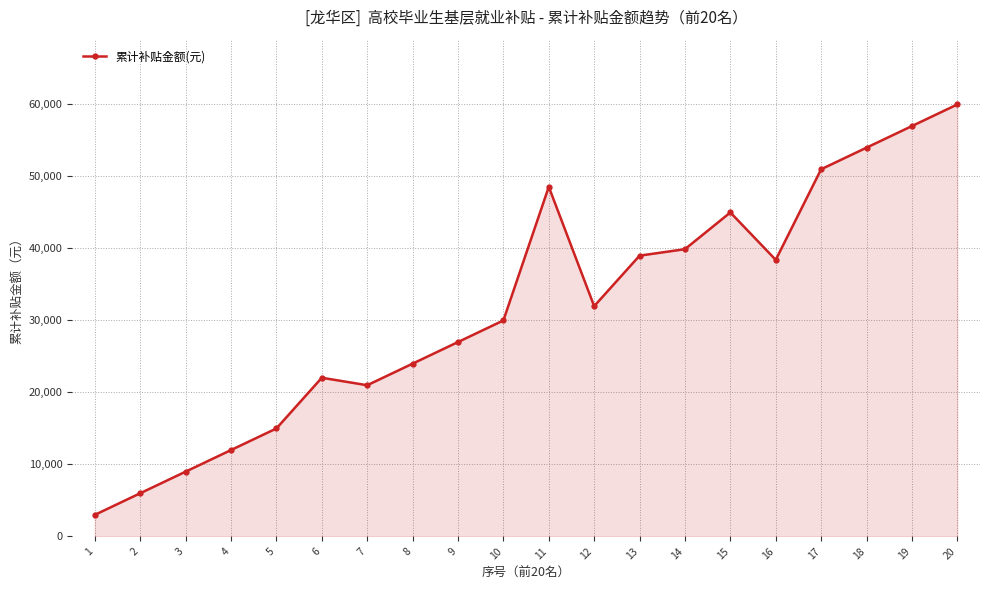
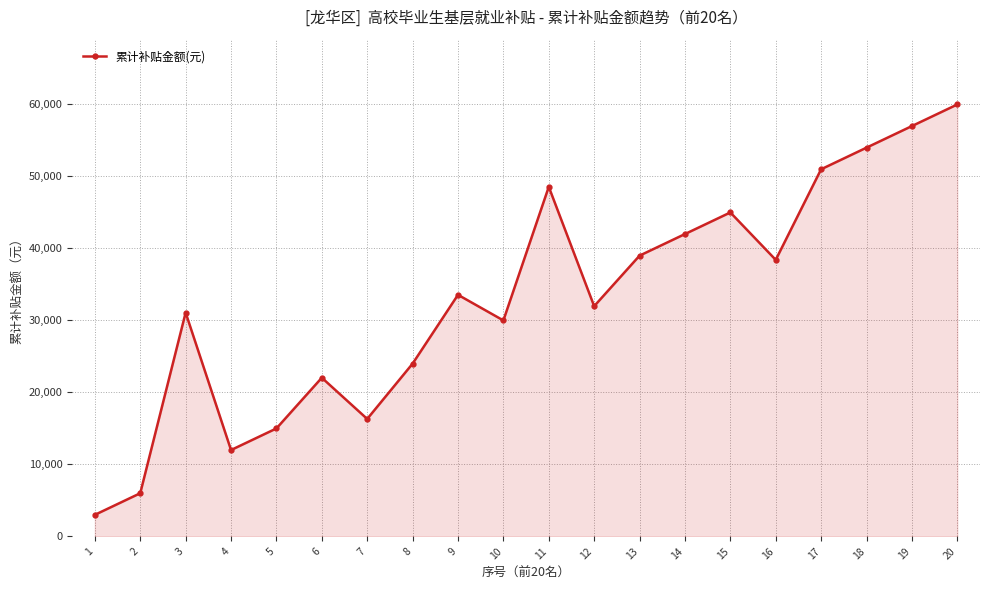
  {
    "1": "3,000",
    "2": "6,000",
-   "3": "9,000",
+   "3": "31,000",
    "4": "12,000",
    "5": "15,000",
    "6": "22,000",
-   "7": "21,000",
+   "7": "16,000",
    "8": "24,000",
-   "9": "27,000",
+   "9": "34,000",
    "10": "30,000",
    "11": "49,000",
    "12": "32,000",
    "13": "39,000",
-   "14": "40,000",
+   "14": "42,000",
    "15": "45,000",
    "16": "38,000",
    "17": "51,000",
    "18": "54,000",
    "19": "57,000",
    "20": "60,000"
  }
